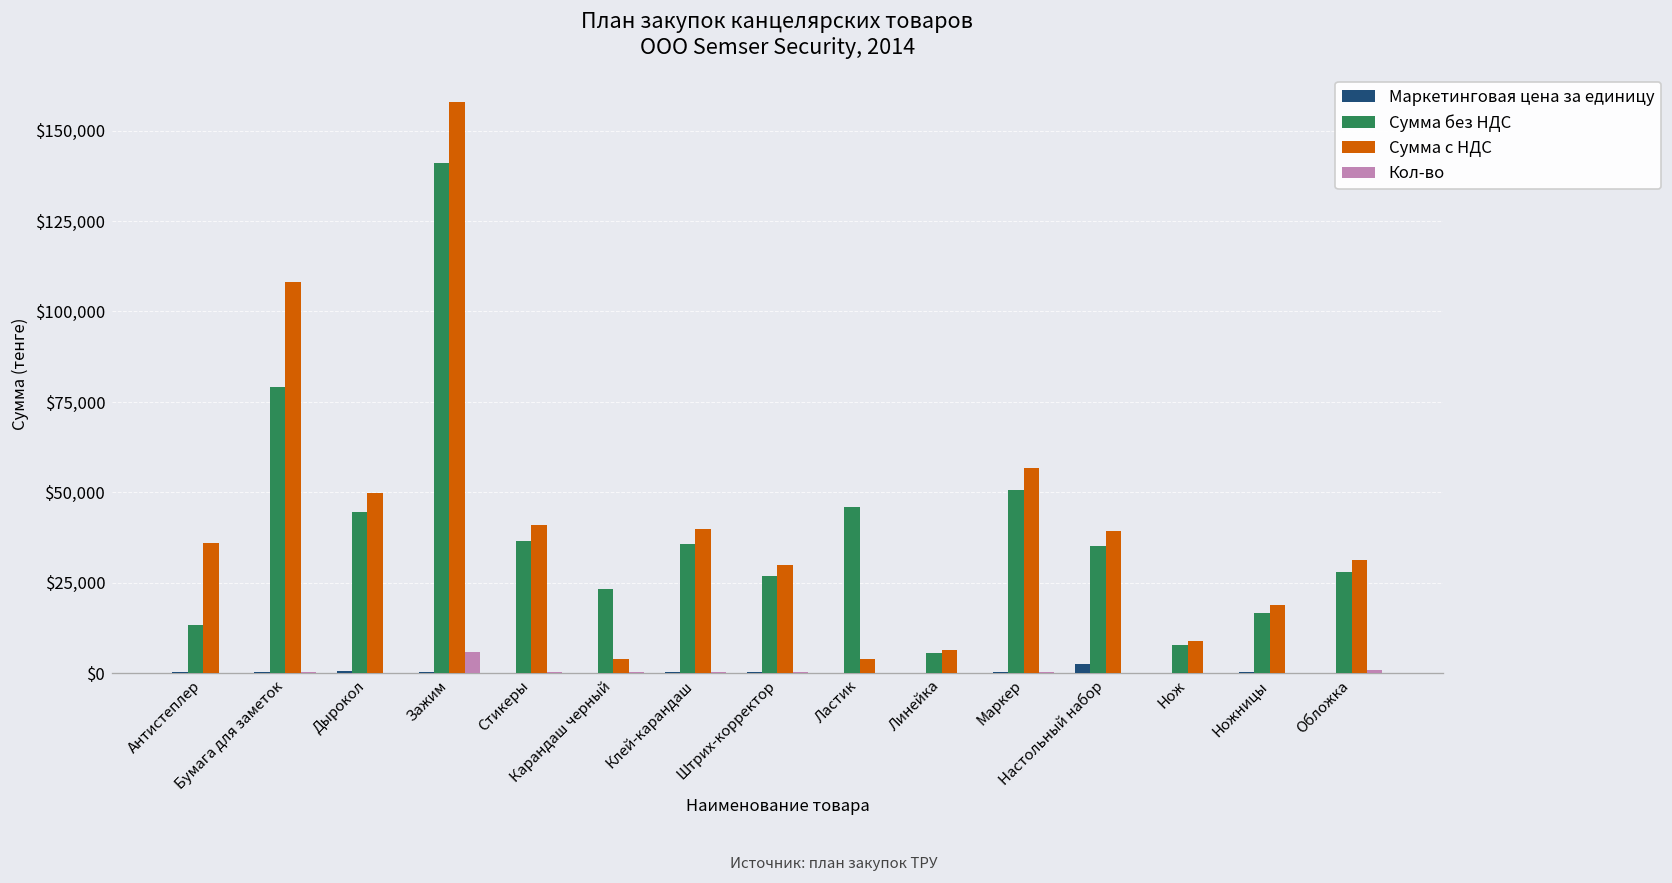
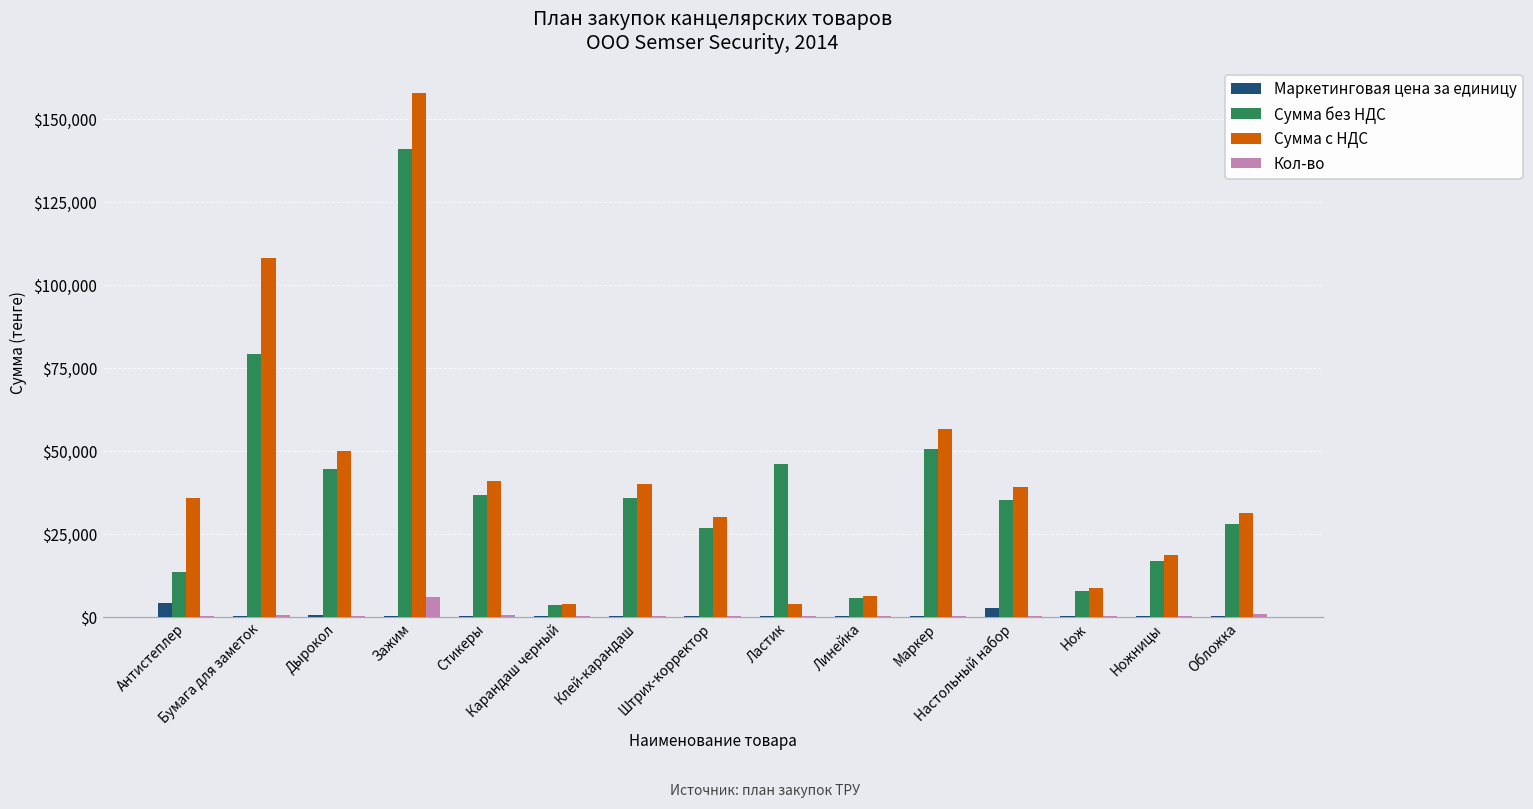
  {
    "Маркетинговая цена за единицу": {
-     "Антистеплер": "$0",
+     "Антистеплер": "$4,000",
      "Настольный набор": "$3,000"
    },
    "Сумма без НДС": {
      "Антистеплер": "$13,000",
      "Бумага для заметок": "$79,000",
      "Дырокол": "$45,000",
      "Зажим": "$141,000",
      "Стикеры": "$37,000",
-     "Карандаш черный": "$23,000",
+     "Карандаш черный": "$3,000",
      "Клей-карандаш": "$36,000",
      "Штрих-корректор": "$27,000",
      "Ластик": "$46,000",
      "Линейка": "$6,000",
      "Маркер": "$51,000",
      "Настольный набор": "$35,000",
      "Нож": "$8,000",
      "Ножницы": "$17,000",
      "Обложка": "$28,000"
    },
    "Сумма с НДС": {
      "Антистеплер": "$36,000",
      "Бумага для заметок": "$108,000",
      "Дырокол": "$50,000",
      "Зажим": "$158,000",
      "Стикеры": "$41,000",
      "Карандаш черный": "$4,000",
      "Клей-карандаш": "$40,000",
      "Штрих-корректор": "$30,000",
      "Ластик": "$4,000",
      "Линейка": "$6,000",
      "Маркер": "$57,000",
      "Настольный набор": "$39,000",
      "Нож": "$9,000",
      "Ножницы": "$19,000",
      "Обложка": "$31,000"
    },
    "Кол-во": {
      "Зажим": "$6,000",
      "Обложка": "$1,000"
    }
  }
